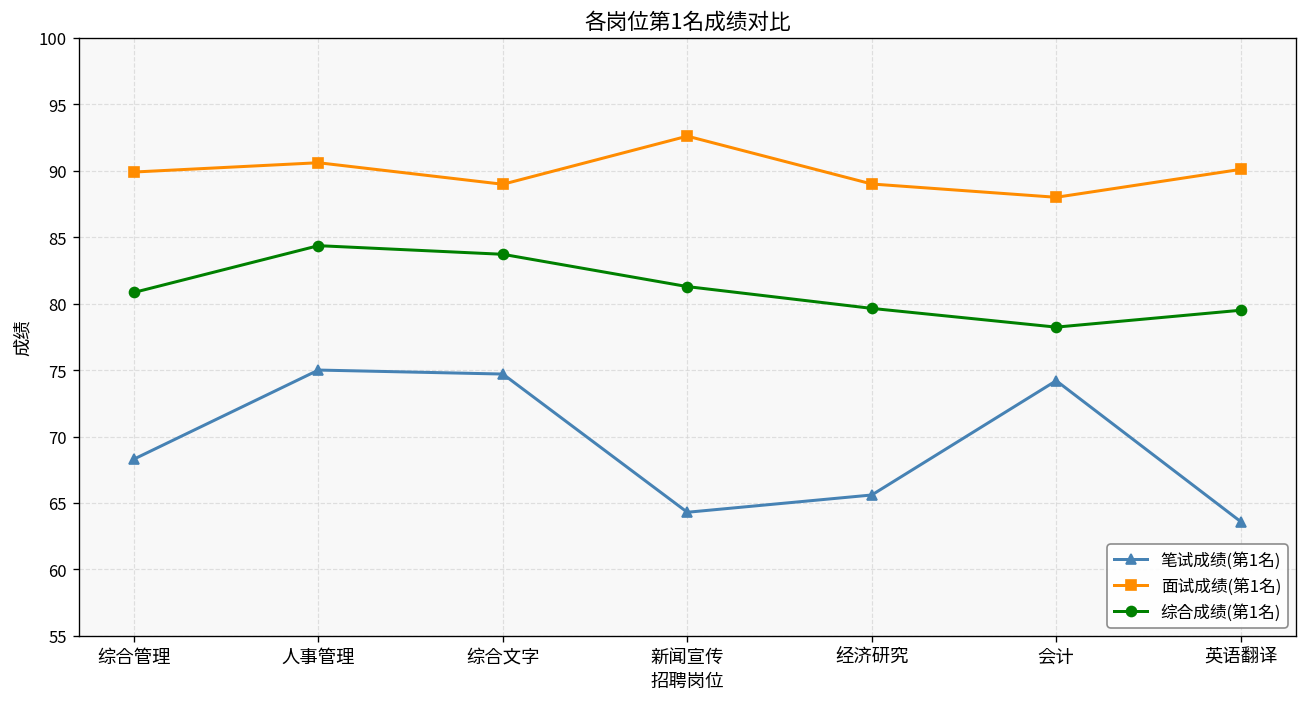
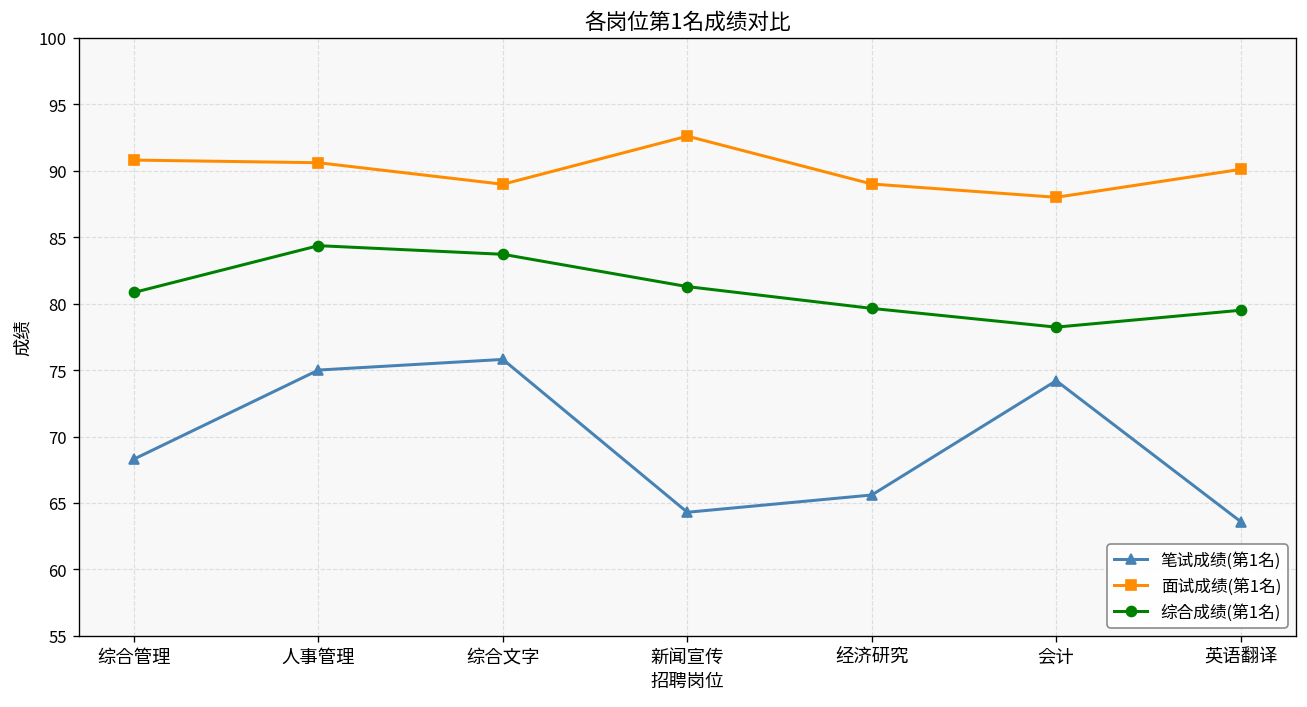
  {
    "笔试成绩(第1名)": {
      "综合管理": 68.3,
      "人事管理": 75.0,
-     "综合文字": 74.7,
+     "综合文字": 75.8,
      "新闻宣传": 64.3,
      "经济研究": 65.6,
      "会计": 74.2,
      "英语翻译": 63.6
    },
    "面试成绩(第1名)": {
-     "综合管理": 89.9,
+     "综合管理": 90.8,
      "人事管理": 90.6,
      "综合文字": 89.0,
      "新闻宣传": 92.6,
      "经济研究": 89.0,
      "会计": 88.0,
      "英语翻译": 90.1
    },
    "综合成绩(第1名)": {
      "综合管理": 80.8,
      "人事管理": 84.4,
      "综合文字": 83.7,
      "新闻宣传": 81.3,
      "经济研究": 79.6,
      "会计": 78.2,
      "英语翻译": 79.5
    }
  }
